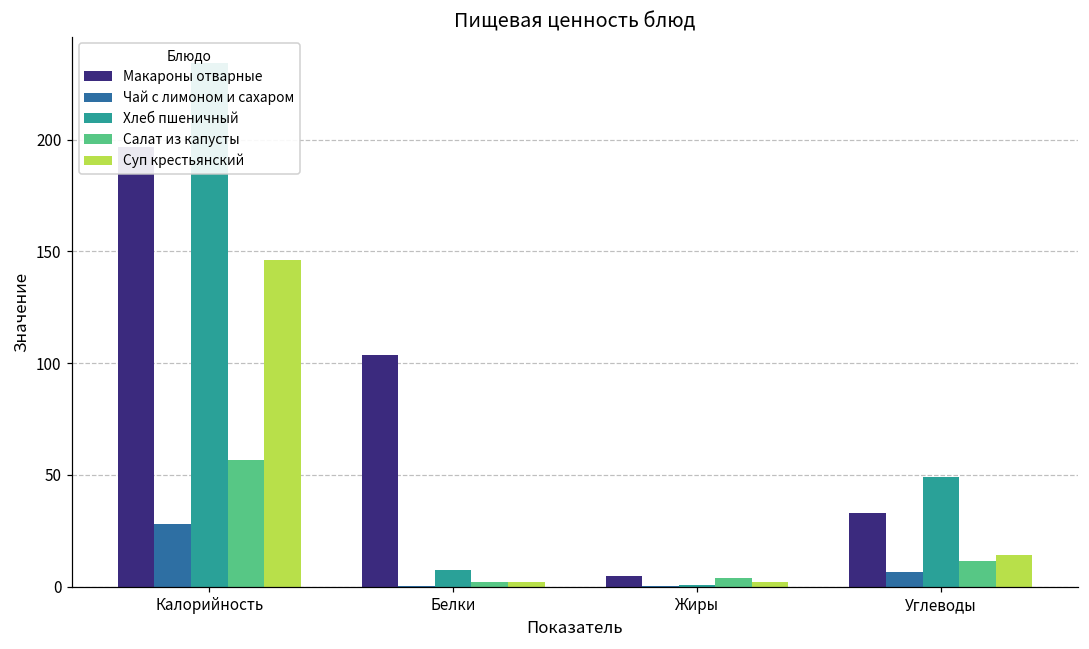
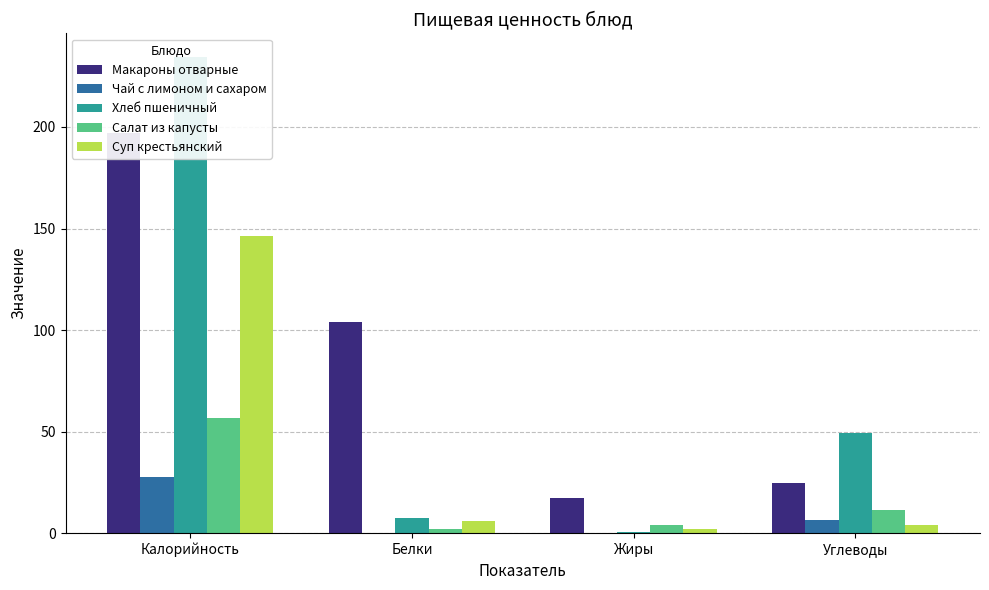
  {
    "Макароны отварные": {
      "Белки": 104,
-     "Жиры": 5,
-     "Углеводы": 33
+     "Жиры": 17,
+     "Углеводы": 25
    },
    "Салат из капусты": {
      "Калорийность": 57,
      "Белки": 2,
      "Жиры": 4,
      "Углеводы": 11
    },
    "Суп крестьянский": {
      "Калорийность": 146,
-     "Белки": 2,
+     "Белки": 6,
      "Жиры": 2,
-     "Углеводы": 14
+     "Углеводы": 4
    }
  }
